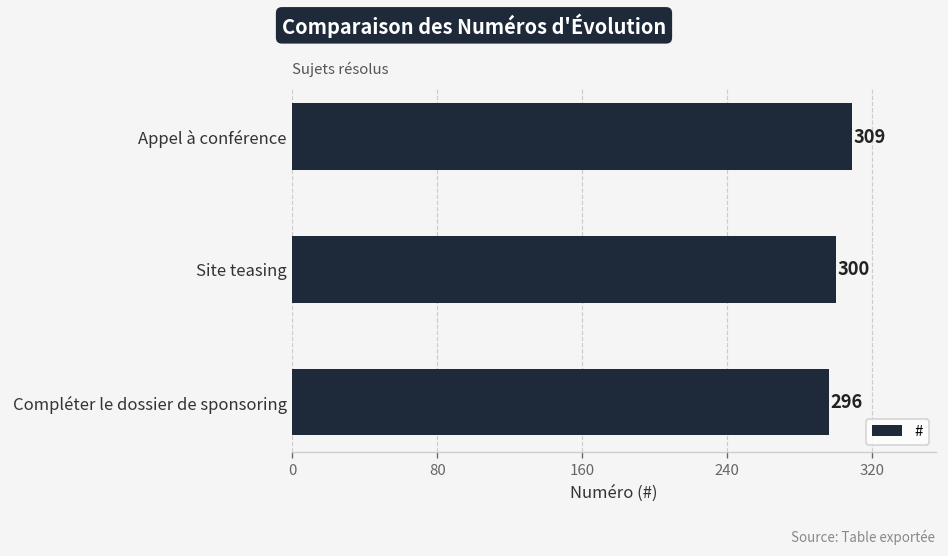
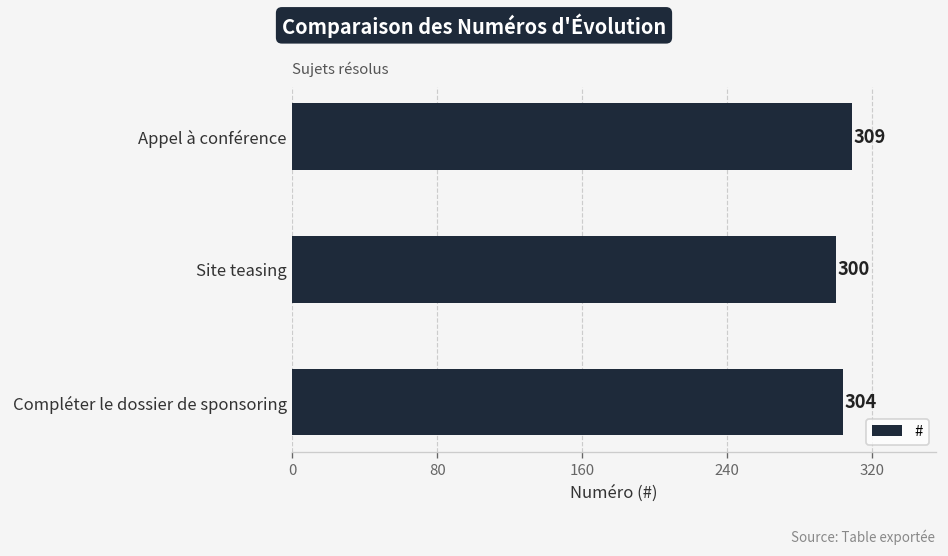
  {
    "Appel à conférence": 309,
    "Site teasing": 300,
-   "Compléter le dossier de sponsoring": 296
+   "Compléter le dossier de sponsoring": 304
  }
